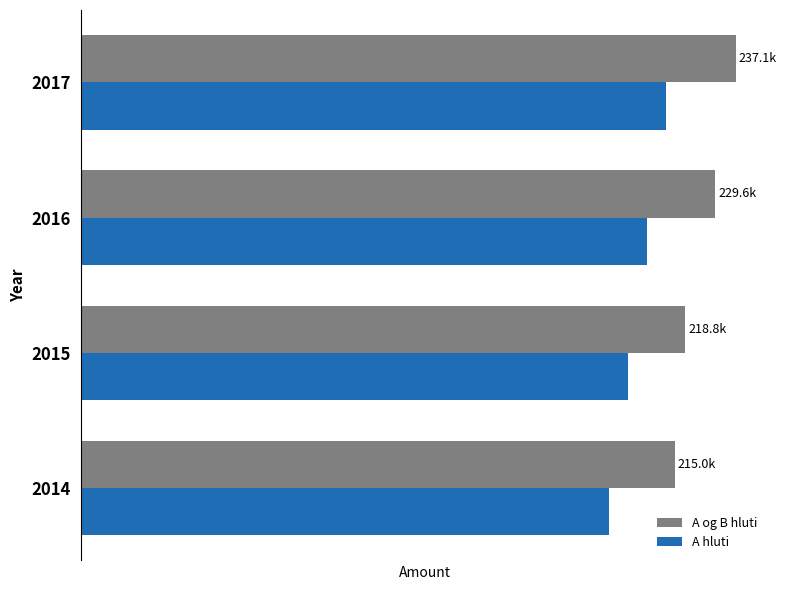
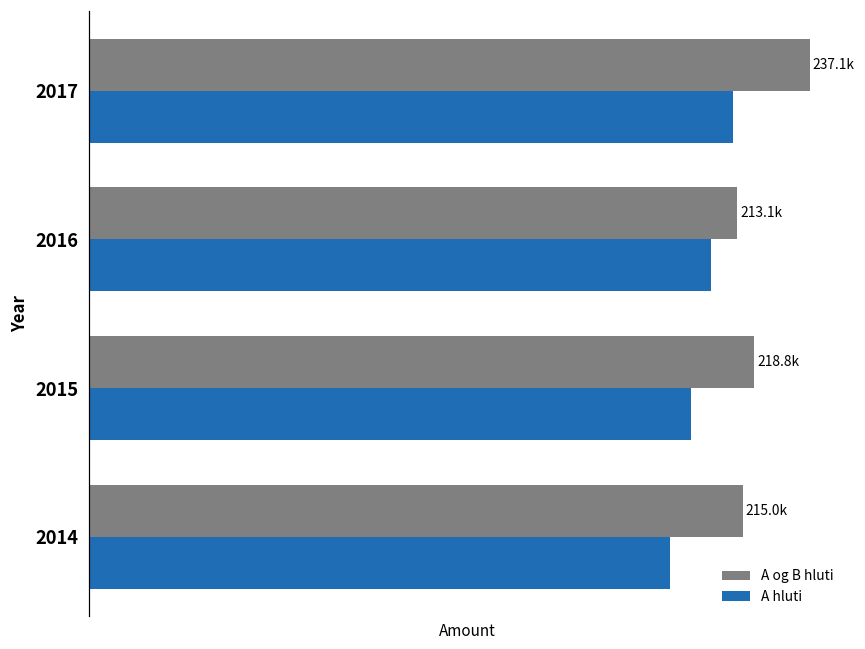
  {
    "A og B hluti": {
      "2017": "237.1k",
-     "2016": "229.6k",
+     "2016": "213.1k",
      "2015": "218.8k",
      "2014": "215.0k"
    }
  }
